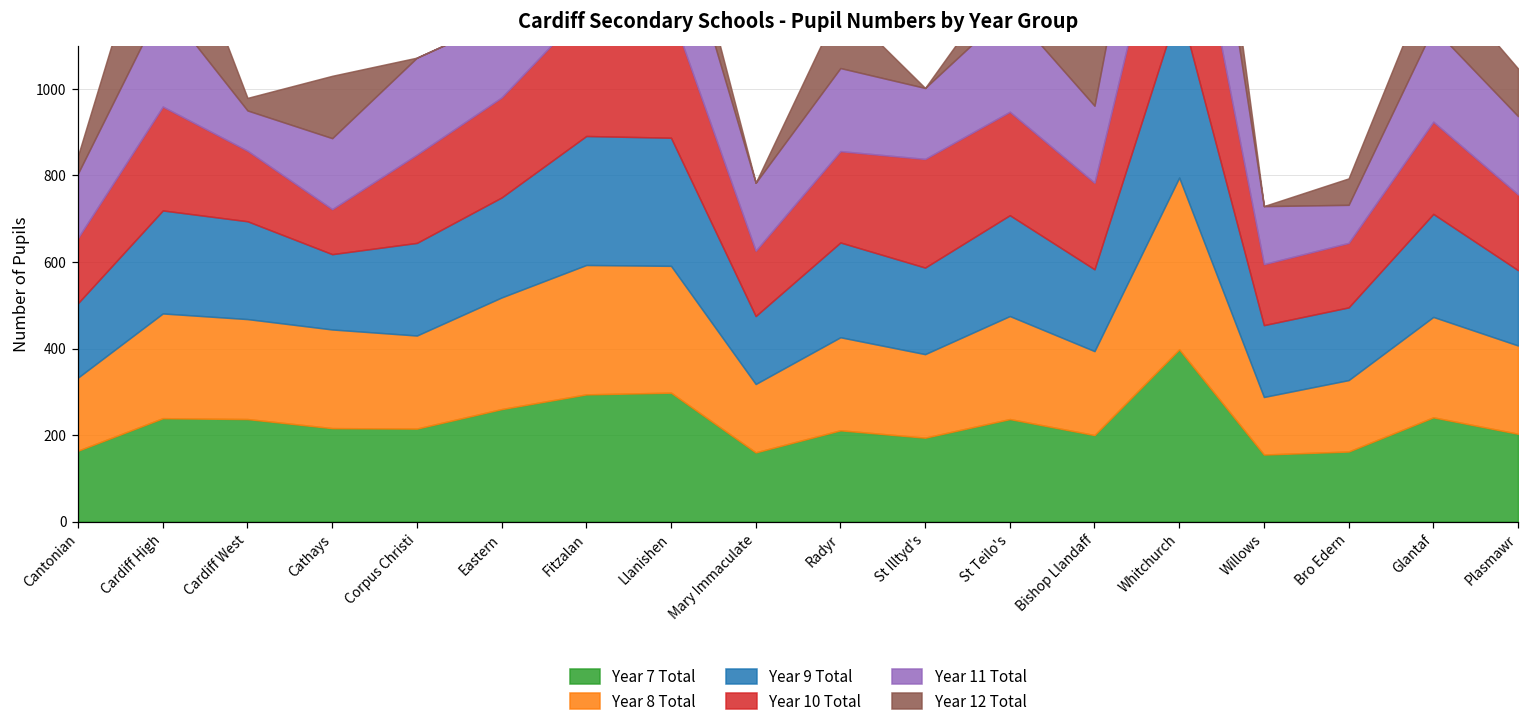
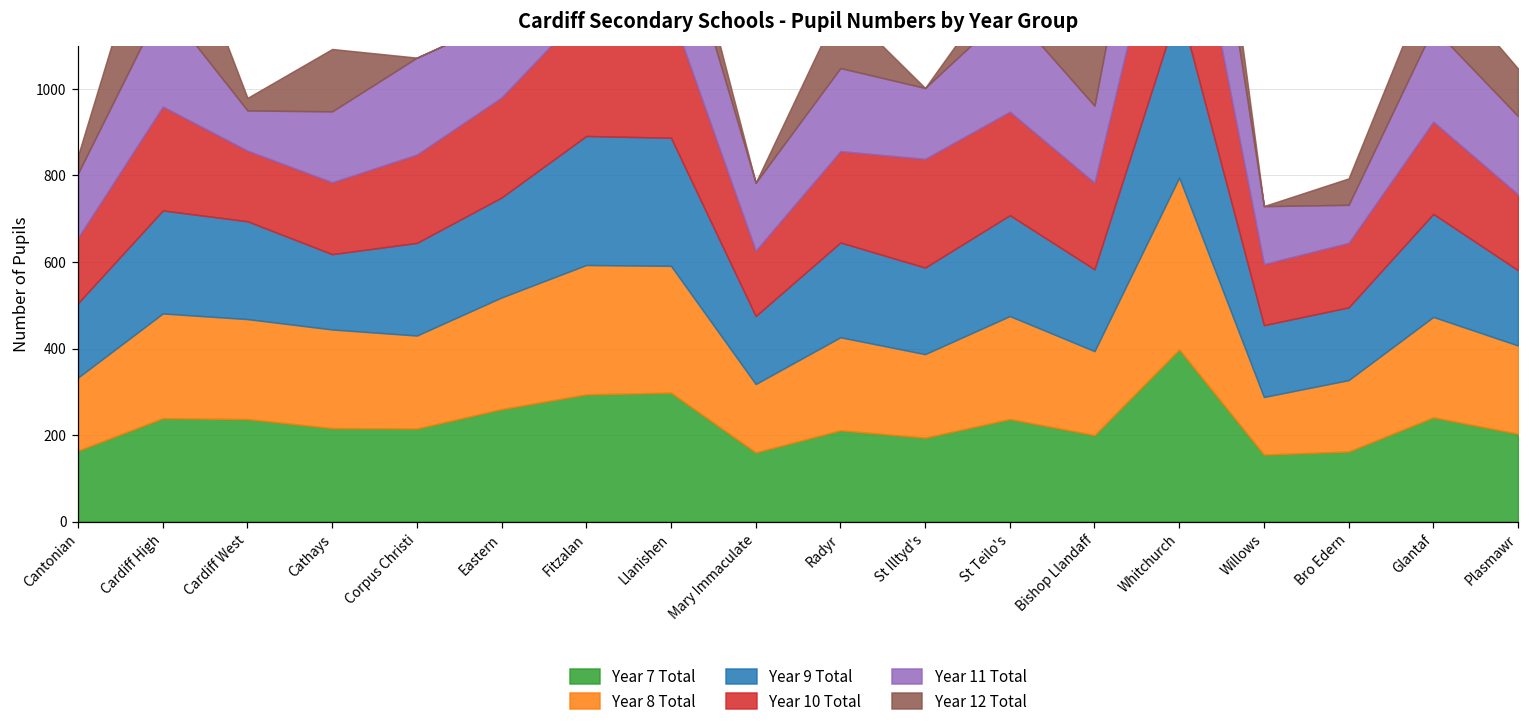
  {
    "Year 7 Total": {
      "Cantonian": 160,
      "Cardiff High": 240,
      "Cardiff West": 240,
      "Cathays": 220,
      "Corpus Christi": 220,
      "Eastern": 260,
      "Fitzalan": 290,
      "Llanishen": 300,
      "Mary Immaculate": 160,
      "Radyr": 210,
      "St Illtyd's": 190,
      "St Teilo's": 240,
      "Bishop Llandaff": 200,
      "Whitchurch": 400,
      "Willows": 160,
      "Bro Edern": 160,
      "Glantaf": 240,
      "Plasmawr": 200
    },
    "Year 8 Total": {
      "Cantonian": 170,
      "Cardiff High": 240,
      "Cardiff West": 230,
      "Cathays": 230,
      "Corpus Christi": 220,
      "Eastern": 260,
      "Fitzalan": 300,
      "Llanishen": 290,
      "Mary Immaculate": 160,
      "Radyr": 220,
      "St Illtyd's": 190,
      "St Teilo's": 240,
      "Bishop Llandaff": 190,
      "Whitchurch": 400,
      "Willows": 130,
      "Bro Edern": 170,
      "Glantaf": 230,
      "Plasmawr": 200
    },
    "Year 9 Total": {
      "Cantonian": 170,
      "Cardiff High": 240,
      "Cardiff West": 230,
      "Cathays": 170,
      "Corpus Christi": 210,
      "Eastern": 230,
      "Fitzalan": 300,
      "Llanishen": 300,
      "Mary Immaculate": 160,
      "Radyr": 220,
      "St Illtyd's": 200,
      "St Teilo's": 230,
      "Bishop Llandaff": 190,
      "Willows": 170,
      "Bro Edern": 170,
      "Glantaf": 240,
      "Plasmawr": 170
    },
    "Year 10 Total": {
      "Cantonian": 150,
      "Cardiff High": 240,
      "Cardiff West": 160,
-     "Cathays": 100,
+     "Cathays": 170,
      "Corpus Christi": 200,
      "Eastern": 230,
      "Mary Immaculate": 150,
      "Radyr": 210,
      "St Illtyd's": 250,
      "St Teilo's": 240,
      "Bishop Llandaff": 200,
      "Willows": 140,
      "Bro Edern": 150,
      "Glantaf": 210,
      "Plasmawr": 180
    },
    "Year 11 Total": {
      "Cantonian": 150,
      "Cardiff West": 90,
      "Cathays": 160,
      "Radyr": 190,
      "Bishop Llandaff": 180,
      "Bro Edern": 90,
      "Plasmawr": 180
    },
    "Year 12 Total": {
      "Cantonian": 40,
      "Cardiff West": 30,
      "Cathays": 140,
      "Bro Edern": 60,
      "Plasmawr": 110
    }
  }
